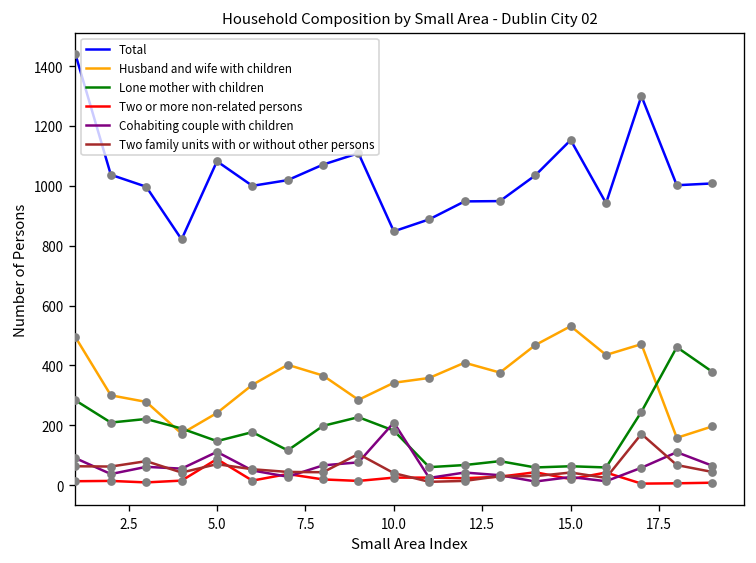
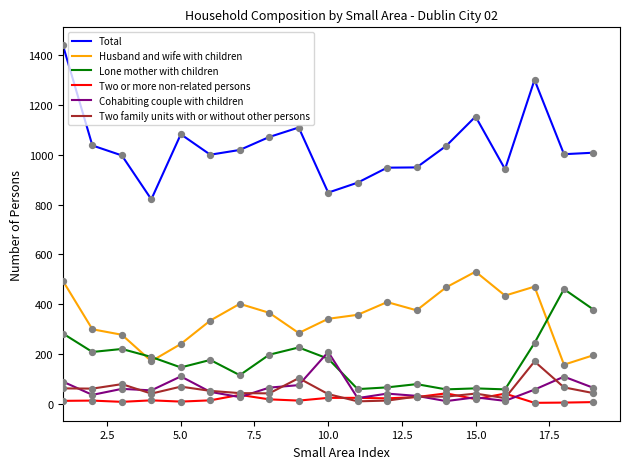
  {
    "Total": {
      "5.0": 1080,
      "10.0": 850,
      "15.0": 1150
    },
    "Husband and wife with children": {
      "5.0": 240,
      "10.0": 340,
      "15.0": 530
    },
    "Lone mother with children": {
      "5.0": 150,
      "10.0": 180,
      "15.0": 60
    },
    "Two or more non-related persons": {
-     "5.0": 90,
+     "5.0": 10,
      "10.0": 30
    },
    "Cohabiting couple with children": {
      "5.0": 110,
      "10.0": 210
    },
    "Two family units with or without other persons": {
      "5.0": 70,
      "10.0": 40,
      "15.0": 40
    }
  }
